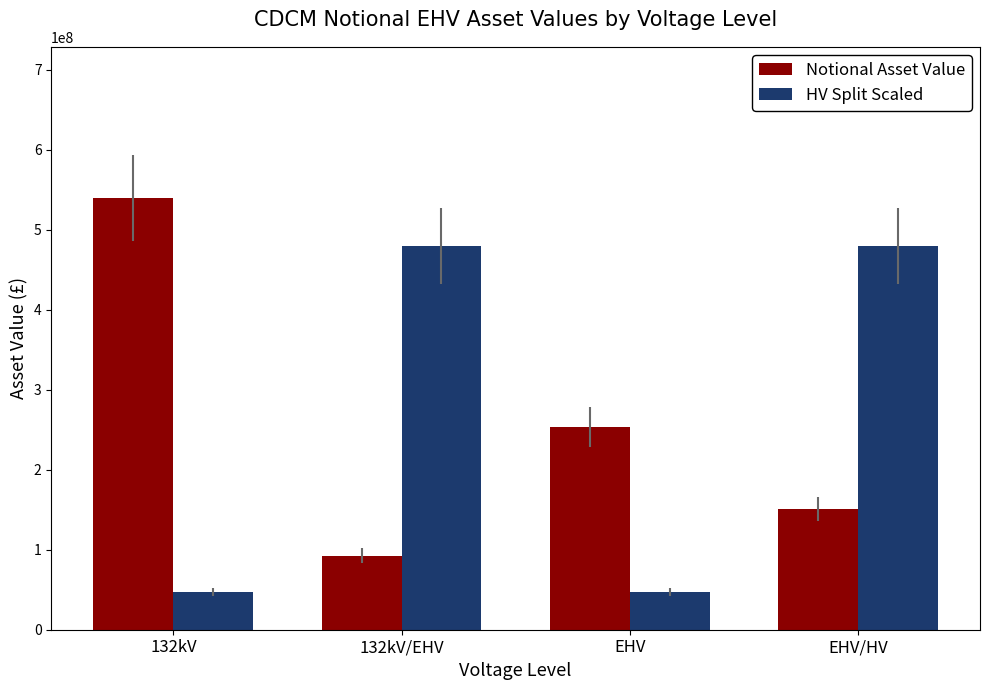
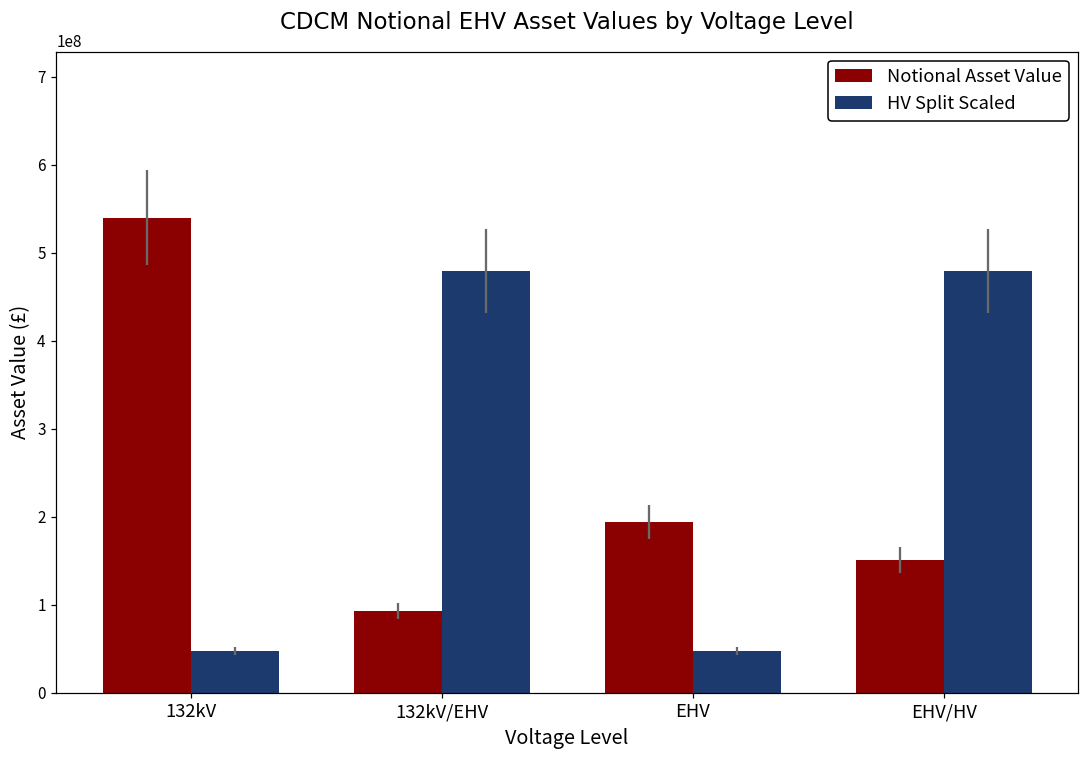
  {
    "Notional Asset Value": {
      "132kV": 540000000,
      "132kV/EHV": 90000000,
-     "EHV": 250000000,
+     "EHV": 190000000,
      "EHV/HV": 150000000
    },
    "HV Split Scaled": {
      "132kV": 50000000,
      "132kV/EHV": 480000000,
      "EHV": 50000000,
      "EHV/HV": 480000000
    }
  }
